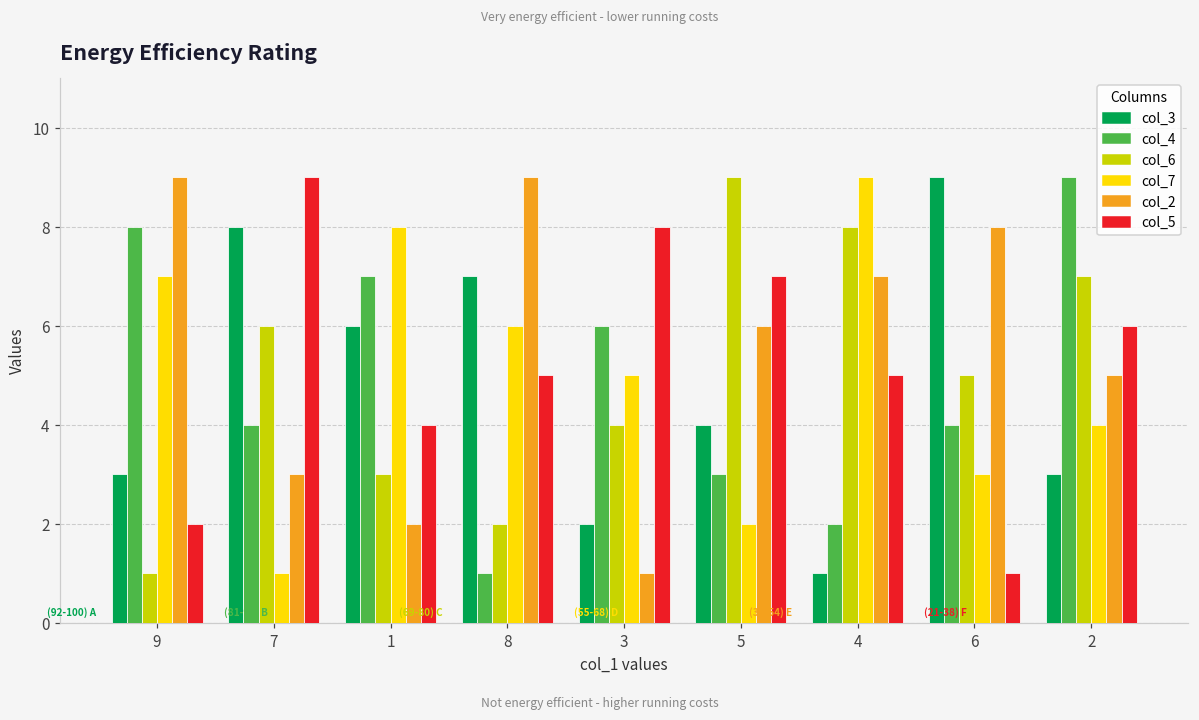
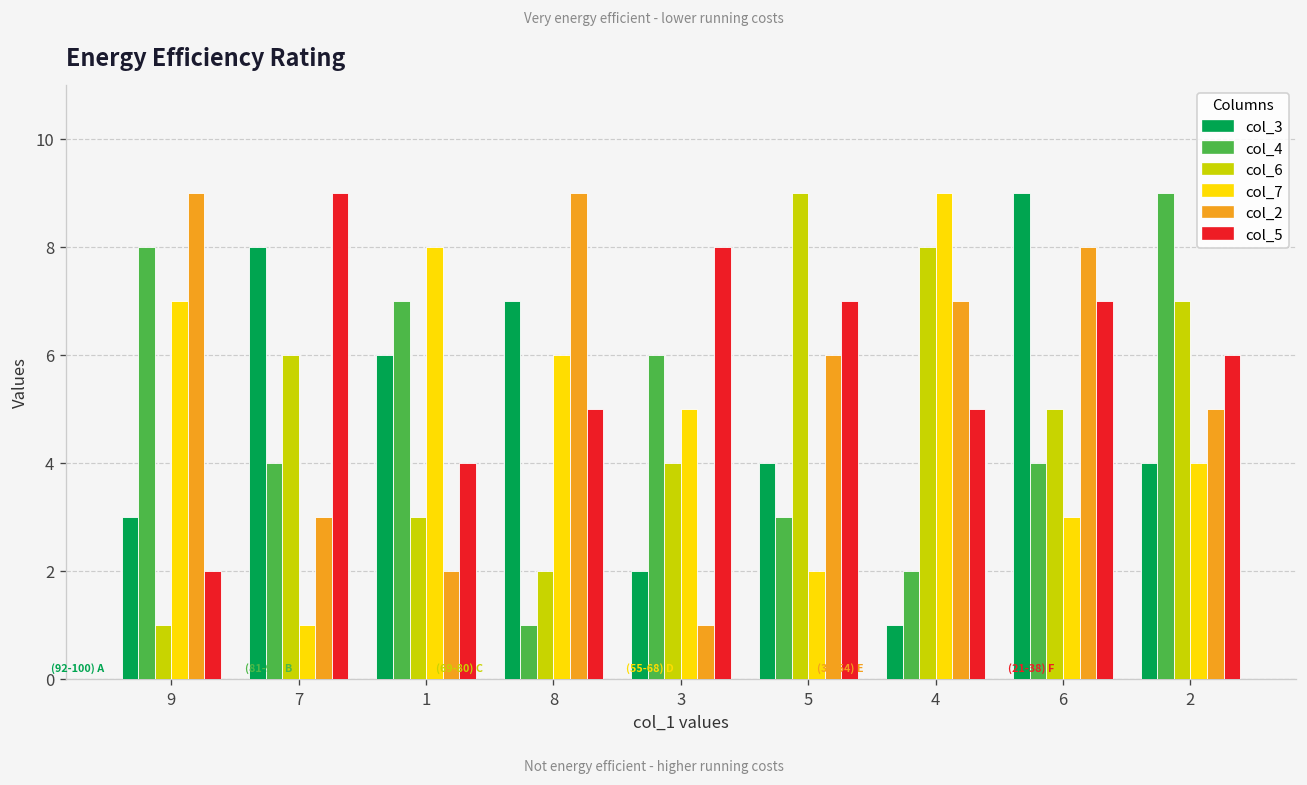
  {
    "col_3": {
      "9": 3,
      "7": 8,
      "1": 6,
      "8": 7,
      "3": 2,
      "5": 4,
      "4": 1,
      "6": 9,
-     "2": 3
+     "2": 4
    },
    "col_4": {
      "9": 8,
      "1": 7,
      "8": 1,
      "5": 3,
      "4": 2,
      "2": 9
    },
    "col_2": {
      "9": 9,
      "7": 3,
      "1": 2,
      "8": 9,
      "3": 1,
      "4": 7,
      "6": 8,
      "2": 5
    },
    "col_5": {
      "9": 2,
      "7": 9,
      "8": 5,
      "3": 8,
      "5": 7,
      "4": 5,
-     "6": 1,
+     "6": 7,
      "2": 6
    }
  }
